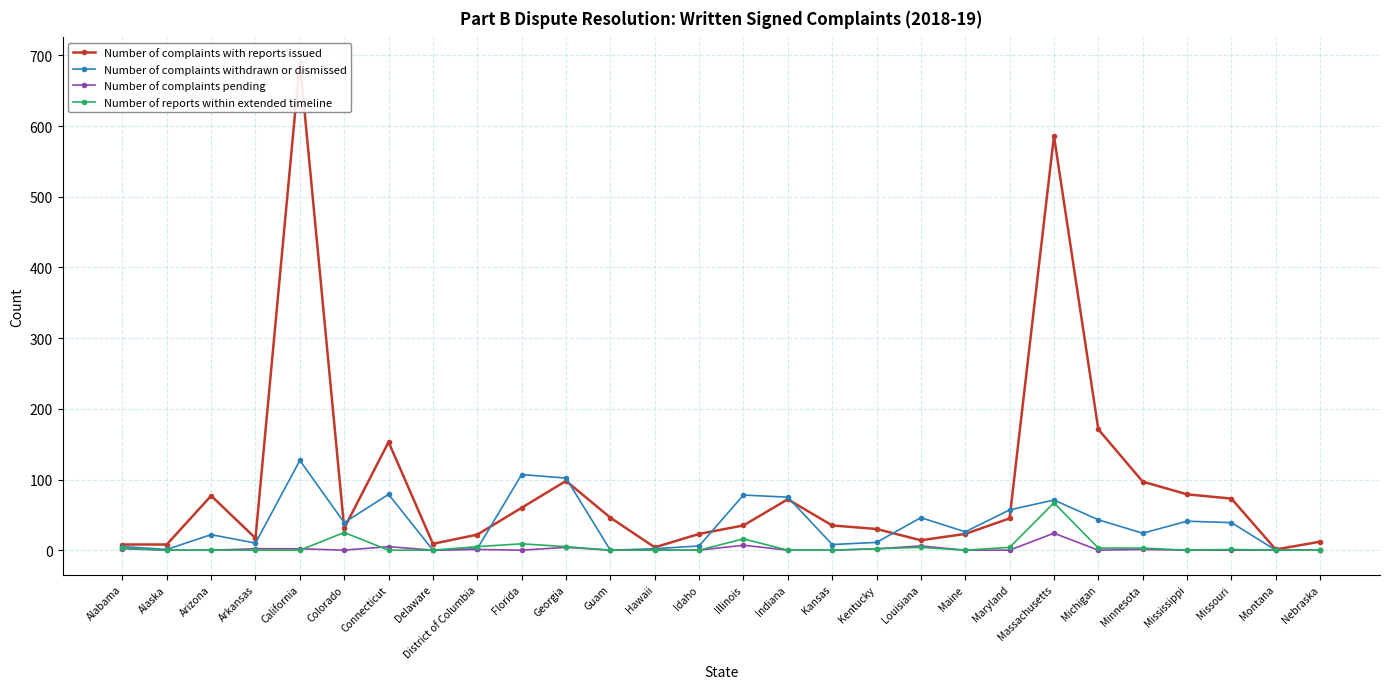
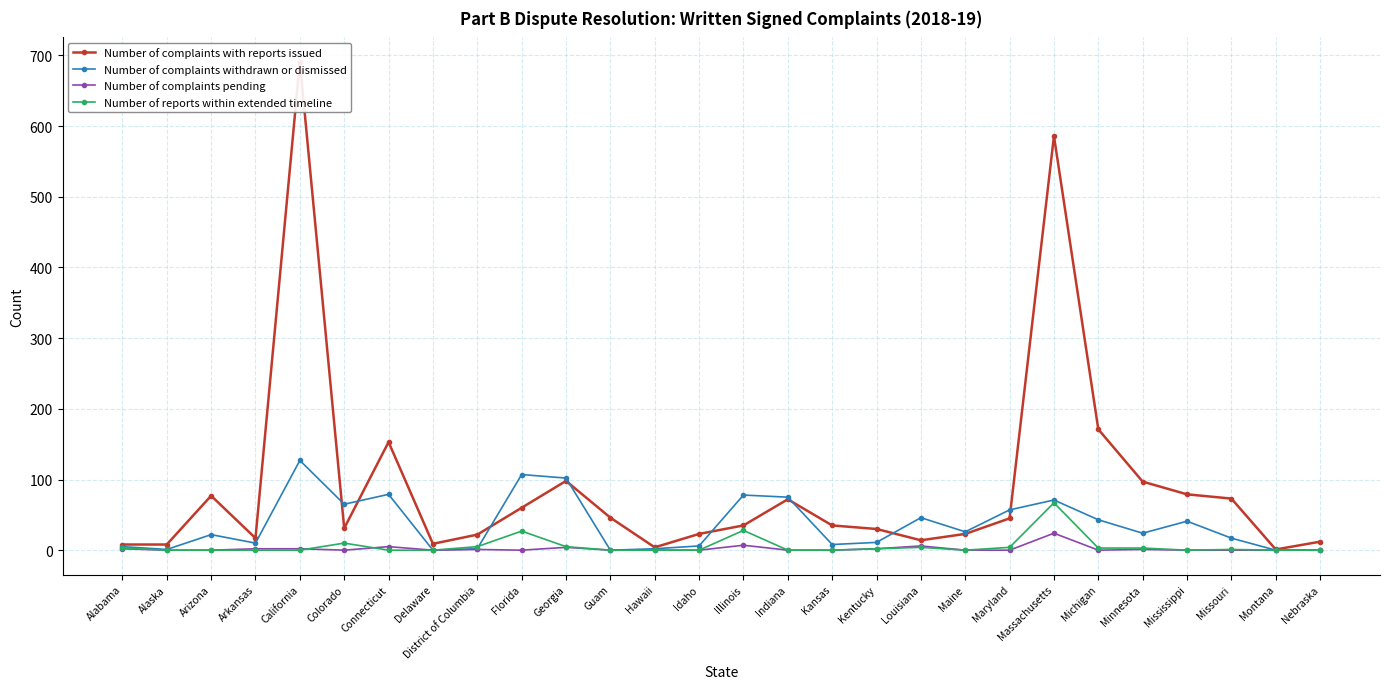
  {
    "Number of complaints with reports issued": {
      "Alaska": 10,
      "Arizona": 80,
      "Arkansas": 20,
      "Colorado": 30,
      "Connecticut": 150,
      "Delaware": 10,
      "District of Columbia": 20,
      "Florida": 60,
      "Georgia": 100,
      "Guam": 50,
      "Idaho": 20,
      "Illinois": 40,
      "Kansas": 40,
      "Kentucky": 30,
      "Louisiana": 10,
      "Maryland": 50,
      "Massachusetts": 590,
      "Michigan": 170,
      "Minnesota": 100,
      "Mississippi": 80,
      "Missouri": 70,
      "Nebraska": 10
    },
    "Number of complaints withdrawn or dismissed": {
      "Arizona": 20,
      "Arkansas": 10,
      "California": 130,
-     "Colorado": 40,
+     "Colorado": 70,
      "Connecticut": 80,
      "Florida": 110,
      "Georgia": 100,
      "Idaho": 10,
      "Illinois": 80,
      "Kansas": 10,
      "Kentucky": 10,
      "Louisiana": 50,
      "Maryland": 60,
      "Massachusetts": 70,
      "Michigan": 40,
      "Minnesota": 20,
      "Mississippi": 40,
-     "Missouri": 40
+     "Missouri": 20
    },
    "Number of complaints pending": {
      "Colorado": 0,
      "Connecticut": 10,
      "Florida": 0,
      "Illinois": 10,
      "Maryland": 0,
      "Massachusetts": 20
    },
    "Number of reports within extended timeline": {
-     "Colorado": 30,
+     "Colorado": 10,
      "Connecticut": 0,
-     "Florida": 10,
-     "Illinois": 20,
+     "Florida": 30,
+     "Illinois": 30,
      "Maryland": 0,
      "Massachusetts": 70
    }
  }
